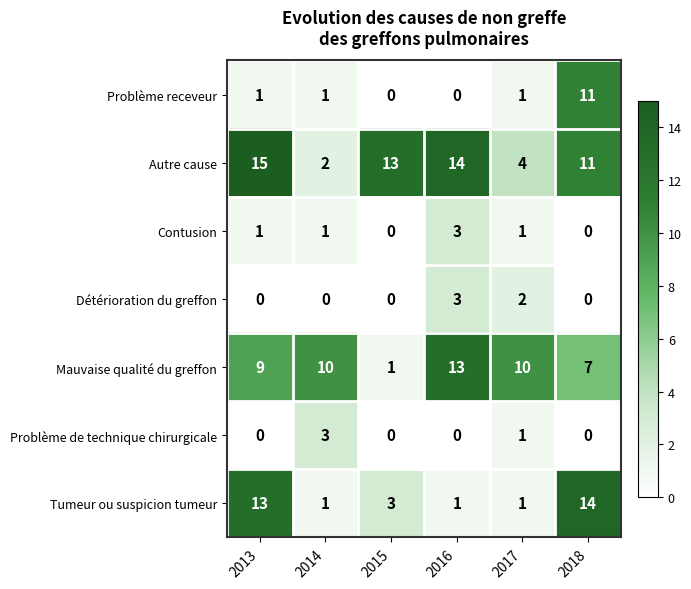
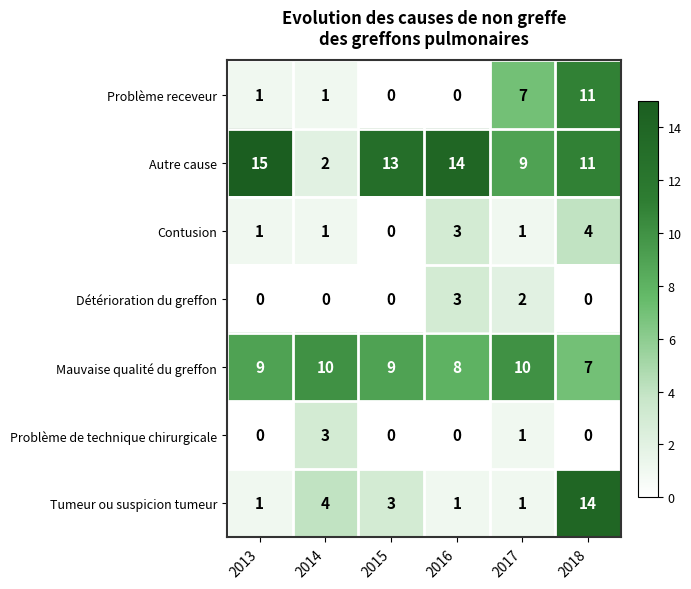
  {
    "Problème receveur": {
      "2013": 1,
      "2014": 1,
      "2015": 0,
      "2016": 0,
-     "2017": 1,
+     "2017": 7,
      "2018": 11
    },
    "Autre cause": {
      "2013": 15,
      "2014": 2,
      "2015": 13,
      "2016": 14,
-     "2017": 4,
+     "2017": 9,
      "2018": 11
    },
    "Contusion": {
      "2013": 1,
      "2014": 1,
      "2015": 0,
      "2016": 3,
      "2017": 1,
-     "2018": 0
+     "2018": 4
    },
    "Détérioration du greffon": {
      "2013": 0,
      "2014": 0,
      "2015": 0,
      "2016": 3,
      "2017": 2,
      "2018": 0
    },
    "Mauvaise qualité du greffon": {
      "2013": 9,
      "2014": 10,
-     "2015": 1,
-     "2016": 13,
+     "2015": 9,
+     "2016": 8,
      "2017": 10,
      "2018": 7
    },
    "Problème de technique chirurgicale": {
      "2013": 0,
      "2014": 3,
      "2015": 0,
      "2016": 0,
      "2017": 1,
      "2018": 0
    },
    "Tumeur ou suspicion tumeur": {
-     "2013": 13,
-     "2014": 1,
+     "2013": 1,
+     "2014": 4,
      "2015": 3,
      "2016": 1,
      "2017": 1,
      "2018": 14
    }
  }
